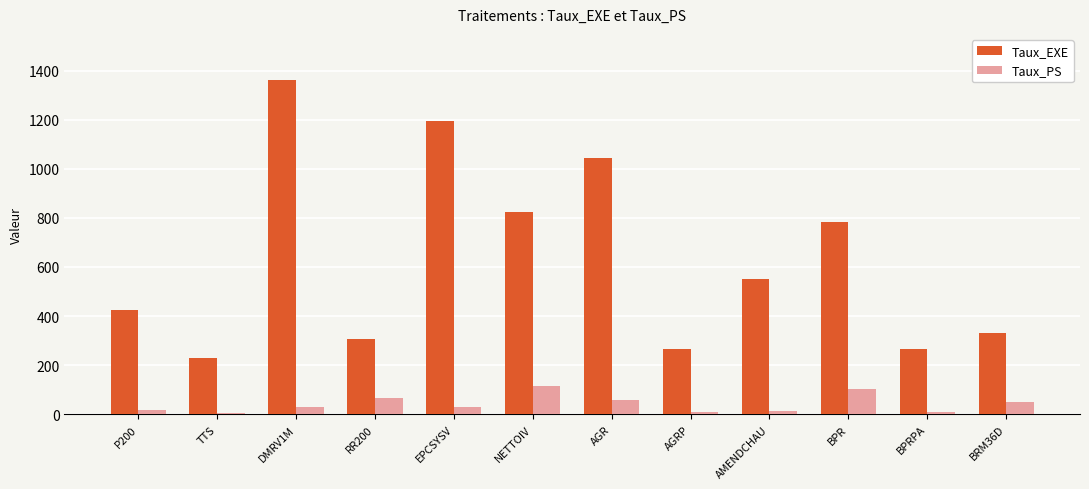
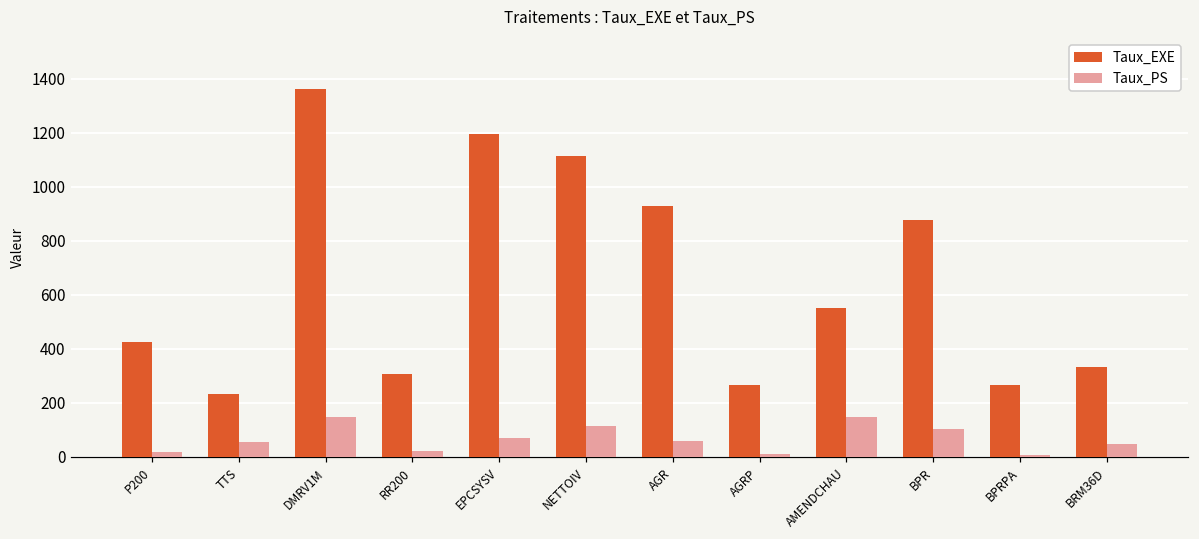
  {
    "Taux_EXE": {
      "P200": 430,
      "TTS": 230,
      "DMRV1M": 1360,
      "RR200": 310,
      "EPCSYSV": 1200,
-     "NETTOIV": 820,
-     "AGR": 1050,
+     "NETTOIV": 1110,
+     "AGR": 930,
      "AGRP": 270,
      "AMENDCHAU": 550,
-     "BPR": 780,
+     "BPR": 880,
      "BPRPA": 270,
      "BRM36D": 330
    },
    "Taux_PS": {
      "P200": 20,
-     "TTS": 10,
-     "DMRV1M": 30,
-     "RR200": 70,
-     "EPCSYSV": 30,
+     "TTS": 50,
+     "DMRV1M": 150,
+     "RR200": 20,
+     "EPCSYSV": 70,
      "NETTOIV": 110,
      "AGR": 60,
-     "AMENDCHAU": 10,
+     "AMENDCHAU": 150,
      "BPR": 100,
      "BRM36D": 50
    }
  }
